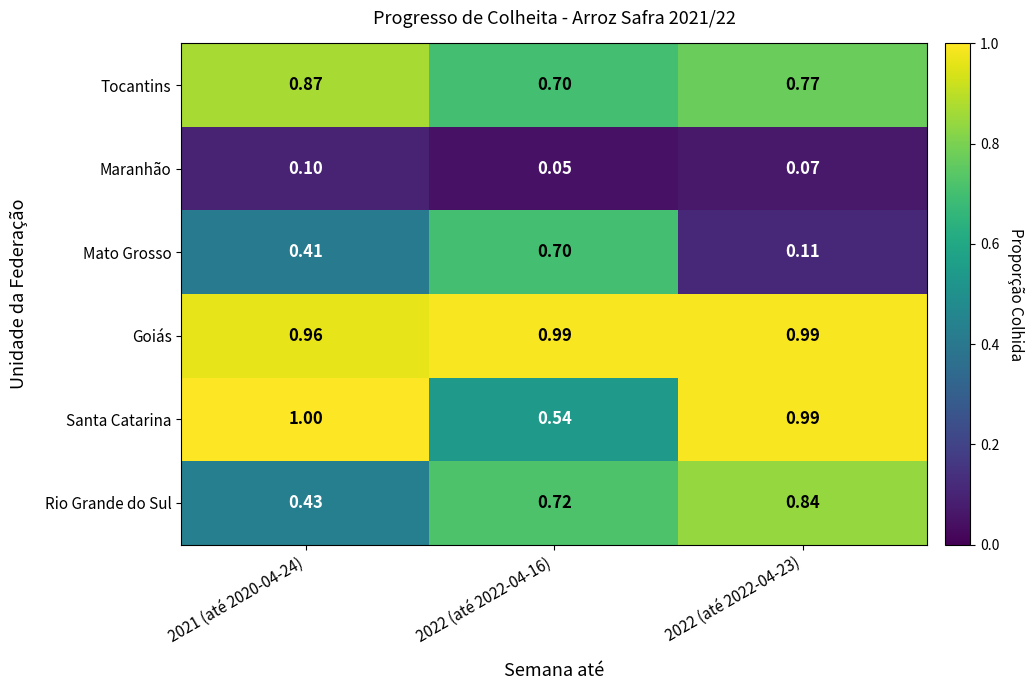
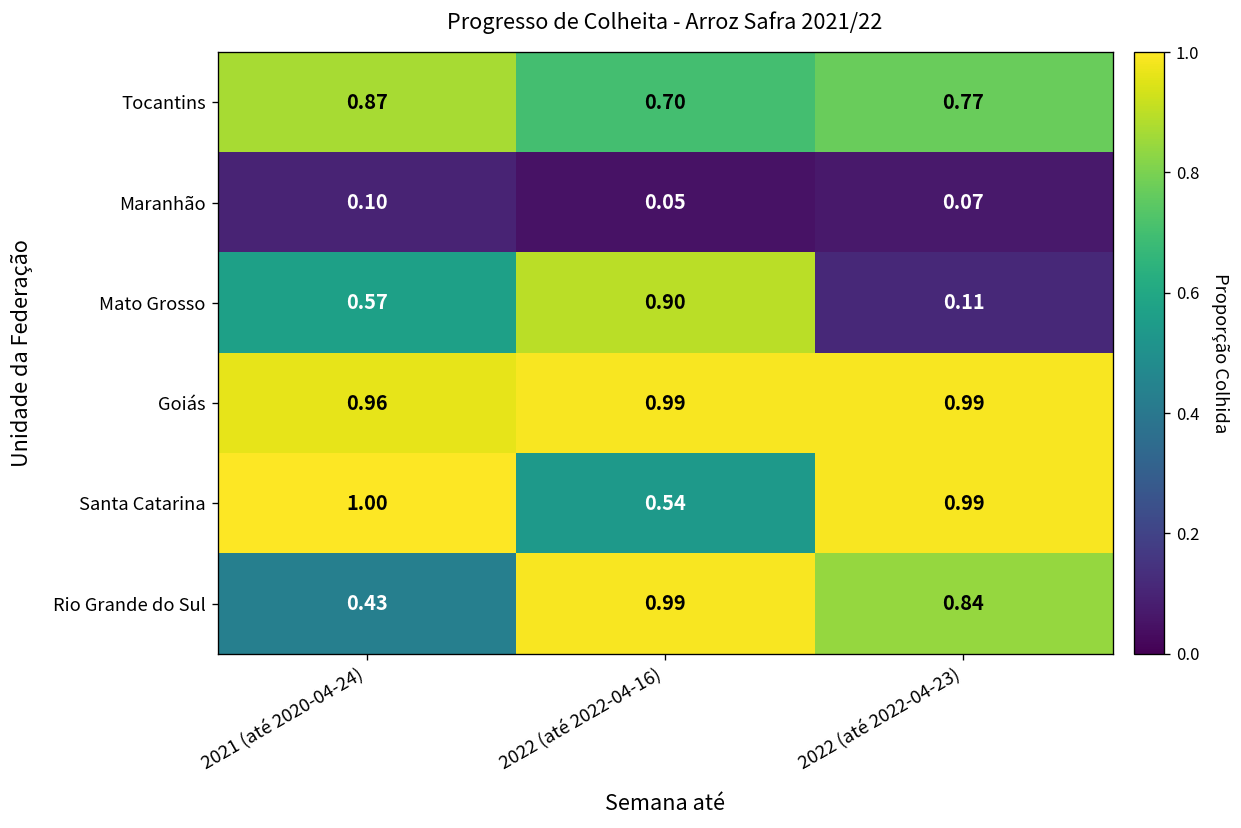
  {
    "Tocantins": {
      "2021 (até 2020-04-24)": 0.87,
      "2022 (até 2022-04-16)": 0.70,
      "2022 (até 2022-04-23)": 0.77
    },
    "Maranhão": {
      "2021 (até 2020-04-24)": 0.10,
      "2022 (até 2022-04-16)": 0.05,
      "2022 (até 2022-04-23)": 0.07
    },
    "Mato Grosso": {
-     "2021 (até 2020-04-24)": 0.41,
-     "2022 (até 2022-04-16)": 0.70,
+     "2021 (até 2020-04-24)": 0.57,
+     "2022 (até 2022-04-16)": 0.90,
      "2022 (até 2022-04-23)": 0.11
    },
    "Goiás": {
      "2021 (até 2020-04-24)": 0.96,
      "2022 (até 2022-04-16)": 0.99,
      "2022 (até 2022-04-23)": 0.99
    },
    "Santa Catarina": {
      "2021 (até 2020-04-24)": 1.00,
      "2022 (até 2022-04-16)": 0.54,
      "2022 (até 2022-04-23)": 0.99
    },
    "Rio Grande do Sul": {
      "2021 (até 2020-04-24)": 0.43,
-     "2022 (até 2022-04-16)": 0.72,
+     "2022 (até 2022-04-16)": 0.99,
      "2022 (até 2022-04-23)": 0.84
    }
  }
